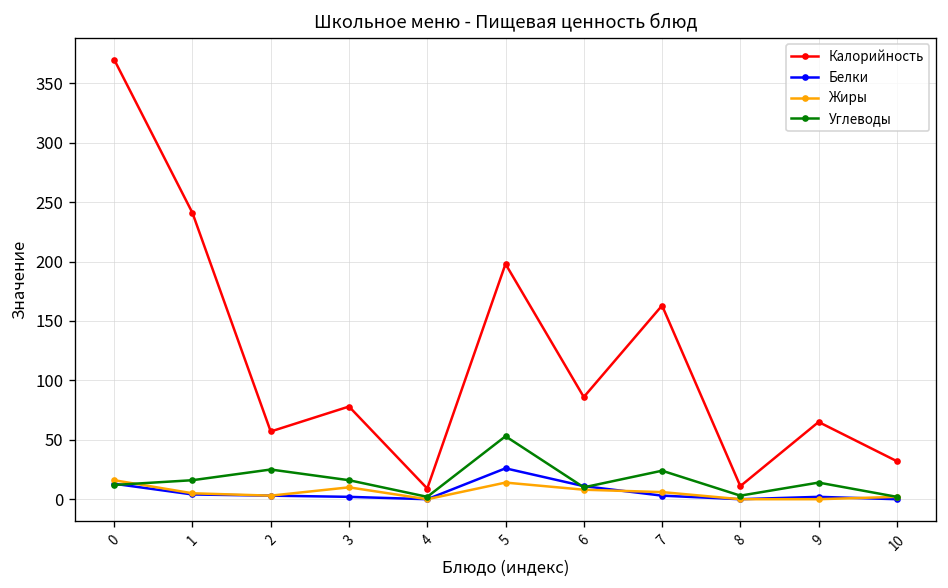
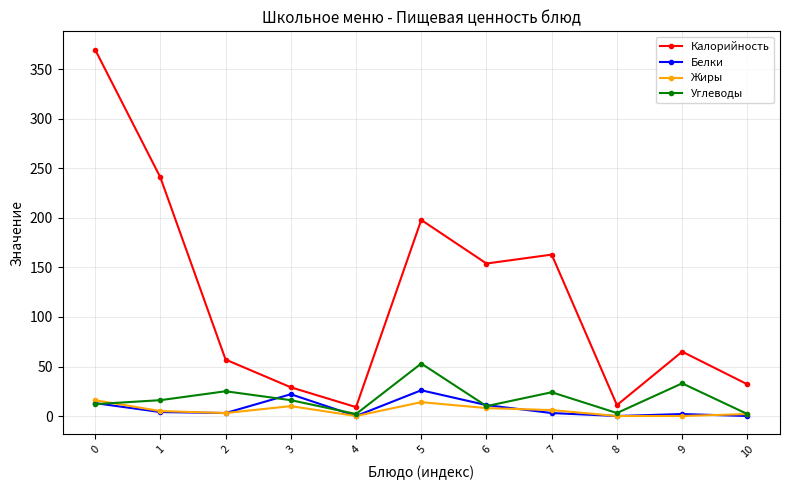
  {
    "Калорийность": {
      "0": 370,
      "1": 240,
      "2": 60,
-     "3": 80,
+     "3": 30,
      "4": 10,
      "5": 200,
-     "6": 90,
+     "6": 150,
      "7": 160,
      "8": 10,
      "9": 70,
      "10": 30
    },
    "Белки": {
-     "3": 0,
+     "3": 20,
      "5": 30,
      "7": 0
    },
    "Жиры": {
      "0": 20,
      "3": 10,
      "5": 10,
      "7": 10
    },
    "Углеводы": {
      "1": 20,
      "2": 30,
      "3": 20,
      "5": 50,
      "7": 20,
      "8": 0,
-     "9": 10
+     "9": 30
    }
  }
